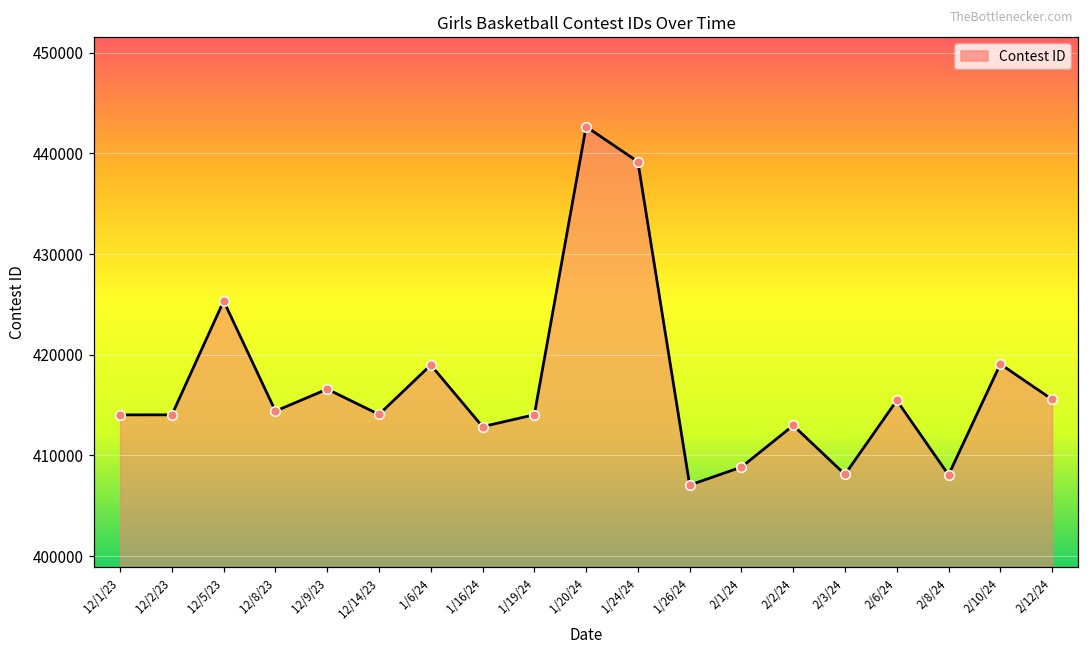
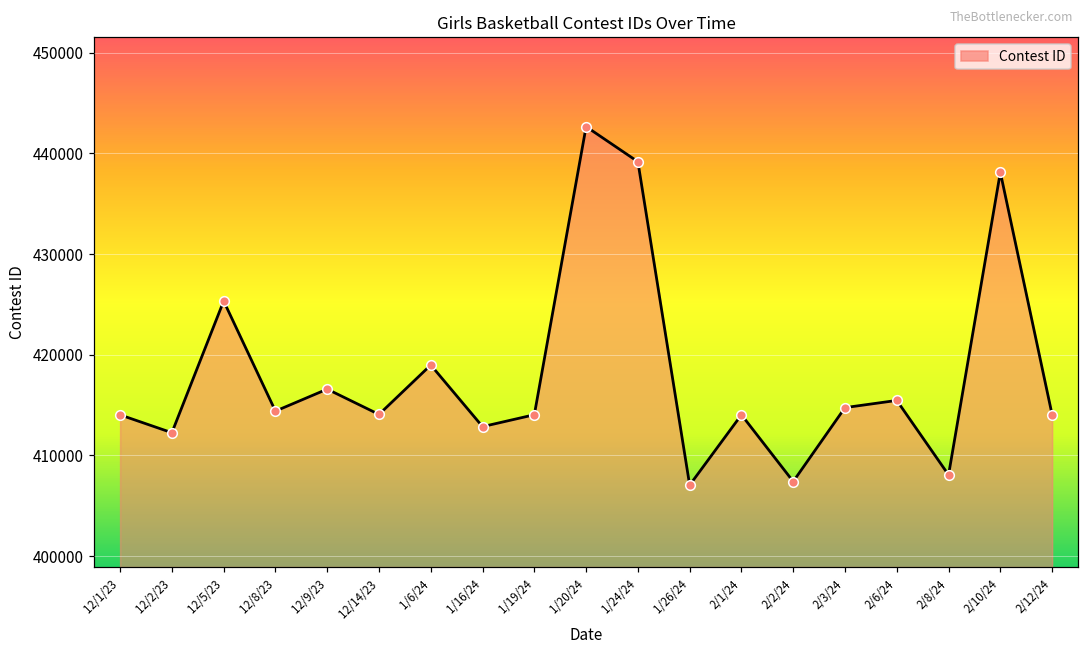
  {
    "12/1/23": 414000,
-   "12/2/23": 414000,
+   "12/2/23": 412000,
    "12/5/23": 425000,
    "12/8/23": 414000,
    "12/9/23": 417000,
    "12/14/23": 414000,
    "1/6/24": 419000,
    "1/16/24": 413000,
    "1/19/24": 414000,
    "1/20/24": 443000,
    "1/24/24": 439000,
    "1/26/24": 407000,
-   "2/1/24": 409000,
-   "2/2/24": 413000,
-   "2/3/24": 408000,
+   "2/1/24": 414000,
+   "2/2/24": 407000,
+   "2/3/24": 415000,
    "2/6/24": 415000,
    "2/8/24": 408000,
-   "2/10/24": 419000,
-   "2/12/24": 416000
+   "2/10/24": 438000,
+   "2/12/24": 414000
  }
